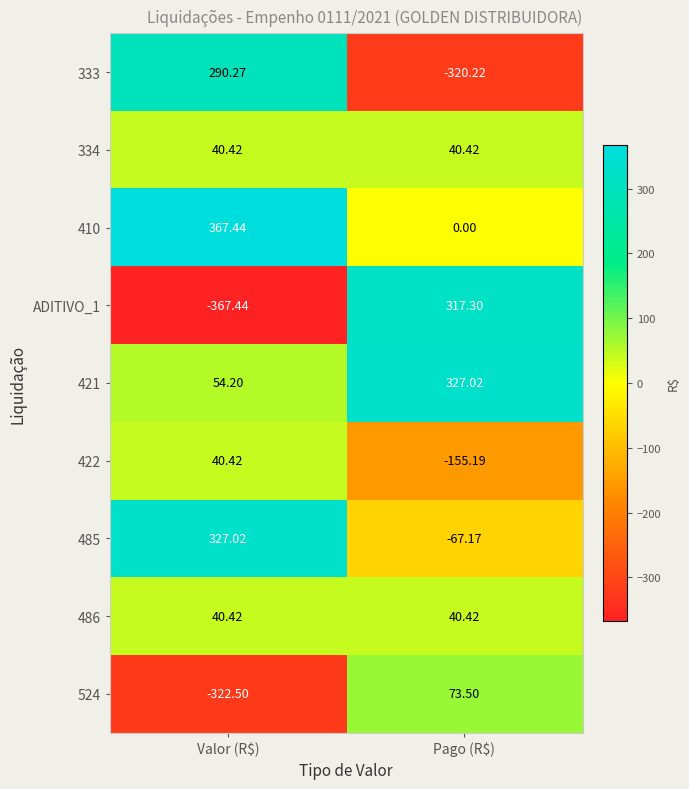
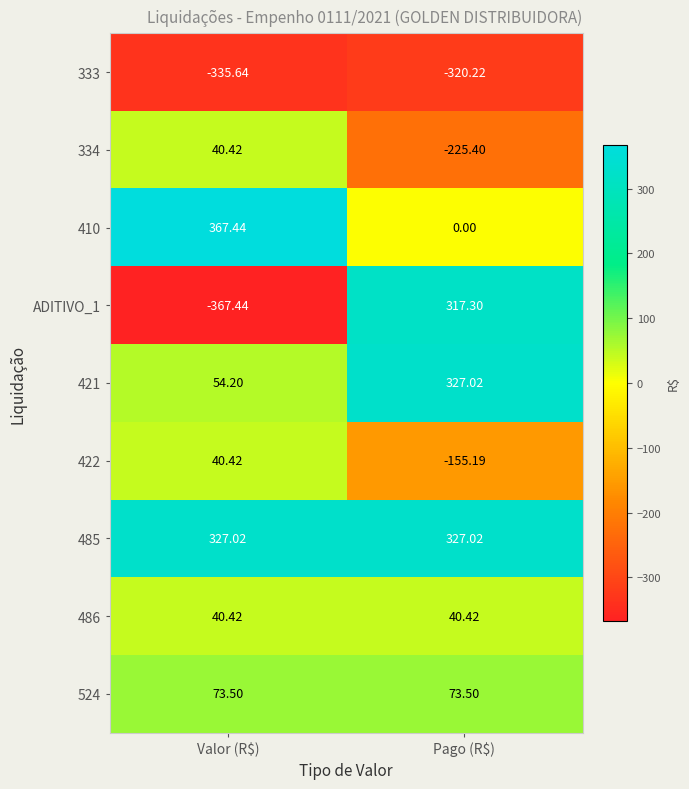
  {
    "333": {
-     "Valor (R$)": 290.27,
+     "Valor (R$)": -335.64,
      "Pago (R$)": -320.22
    },
    "334": {
      "Valor (R$)": 40.42,
-     "Pago (R$)": 40.42
+     "Pago (R$)": -225.40
    },
    "410": {
      "Valor (R$)": 367.44,
      "Pago (R$)": 0.00
    },
    "ADITIVO_1": {
      "Valor (R$)": -367.44,
      "Pago (R$)": 317.30
    },
    "421": {
      "Valor (R$)": 54.20,
      "Pago (R$)": 327.02
    },
    "422": {
      "Valor (R$)": 40.42,
      "Pago (R$)": -155.19
    },
    "485": {
      "Valor (R$)": 327.02,
-     "Pago (R$)": -67.17
+     "Pago (R$)": 327.02
    },
    "486": {
      "Valor (R$)": 40.42,
      "Pago (R$)": 40.42
    },
    "524": {
-     "Valor (R$)": -322.50,
+     "Valor (R$)": 73.50,
      "Pago (R$)": 73.50
    }
  }
